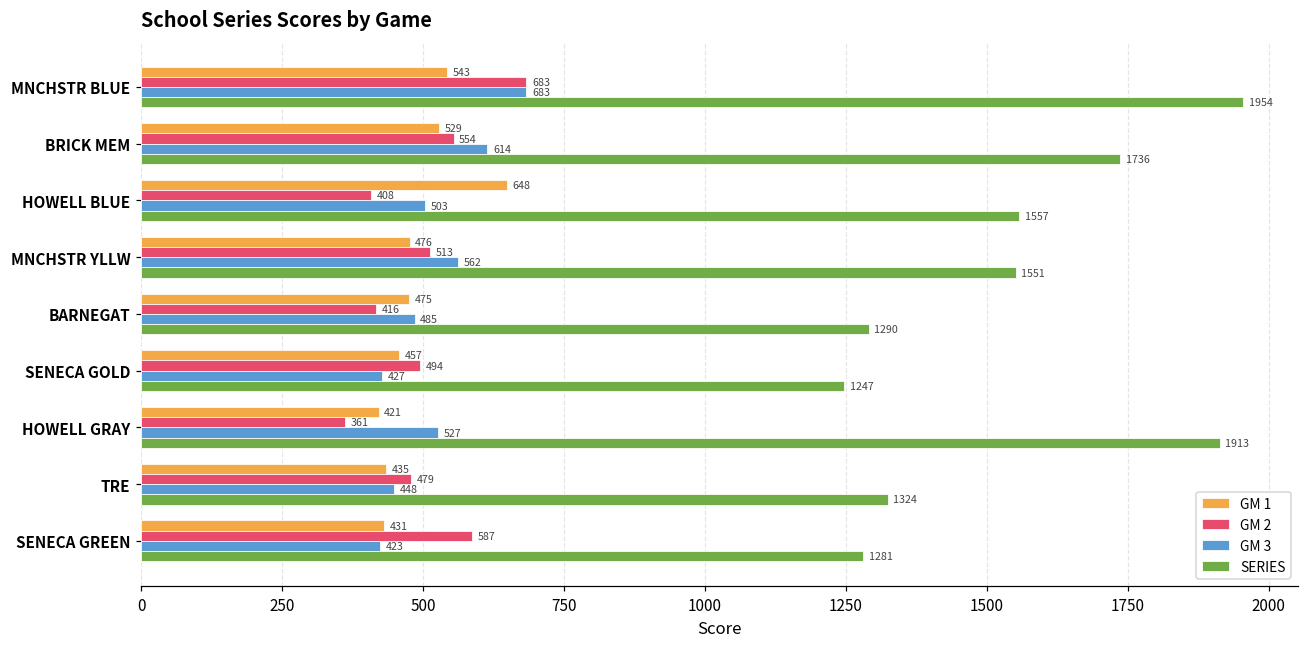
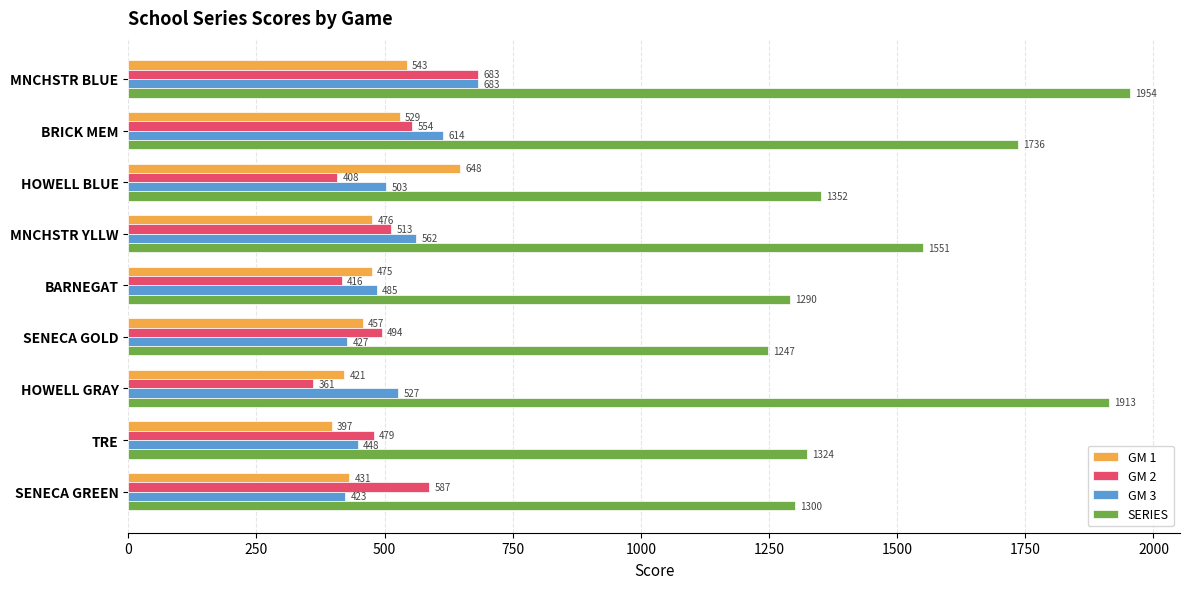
  {
    "GM 1": {
      "MNCHSTR BLUE": 543,
      "BRICK MEM": 529,
      "HOWELL BLUE": 648,
      "MNCHSTR YLLW": 476,
      "BARNEGAT": 475,
      "SENECA GOLD": 457,
      "HOWELL GRAY": 421,
-     "TRE": 435,
+     "TRE": 397,
      "SENECA GREEN": 431
    },
    "GM 2": {
      "MNCHSTR BLUE": 683,
      "BRICK MEM": 554,
      "HOWELL BLUE": 408,
      "MNCHSTR YLLW": 513,
      "BARNEGAT": 416,
      "SENECA GOLD": 494,
      "HOWELL GRAY": 361,
      "TRE": 479,
      "SENECA GREEN": 587
    },
    "GM 3": {
      "MNCHSTR BLUE": 683,
      "BRICK MEM": 614,
      "HOWELL BLUE": 503,
      "MNCHSTR YLLW": 562,
      "BARNEGAT": 485,
      "SENECA GOLD": 427,
      "HOWELL GRAY": 527,
      "TRE": 448,
      "SENECA GREEN": 423
    },
    "SERIES": {
      "MNCHSTR BLUE": 1954,
      "BRICK MEM": 1736,
-     "HOWELL BLUE": 1557,
+     "HOWELL BLUE": 1352,
      "MNCHSTR YLLW": 1551,
      "BARNEGAT": 1290,
      "SENECA GOLD": 1247,
      "HOWELL GRAY": 1913,
      "TRE": 1324,
-     "SENECA GREEN": 1281
+     "SENECA GREEN": 1300
    }
  }
